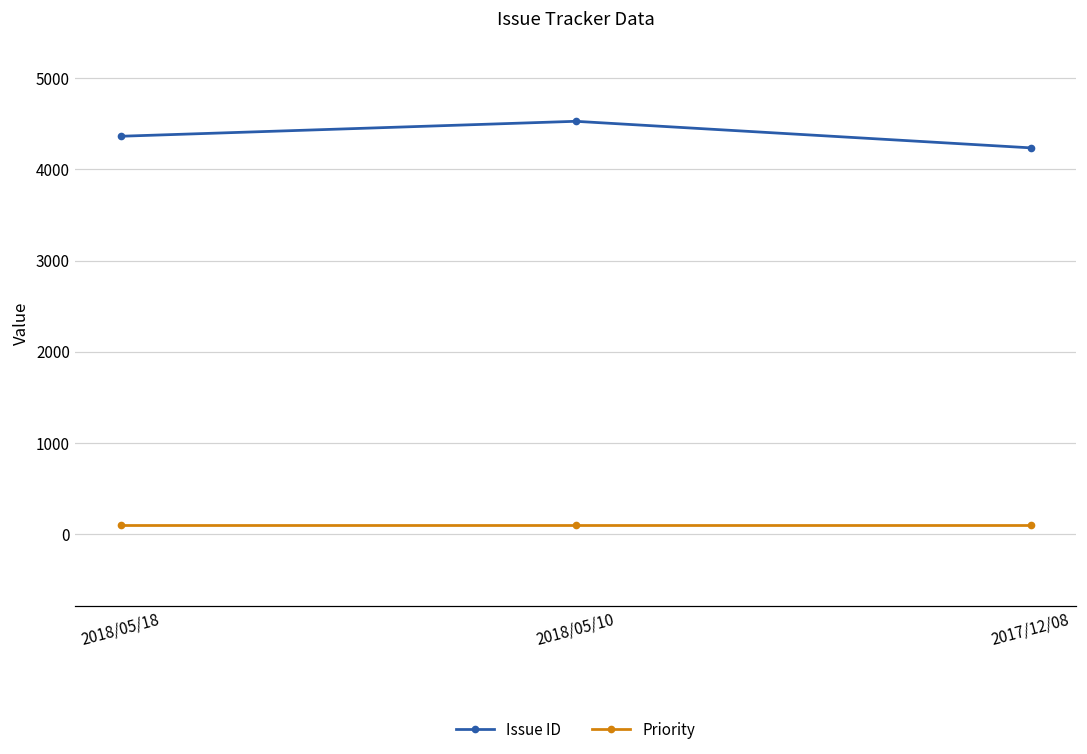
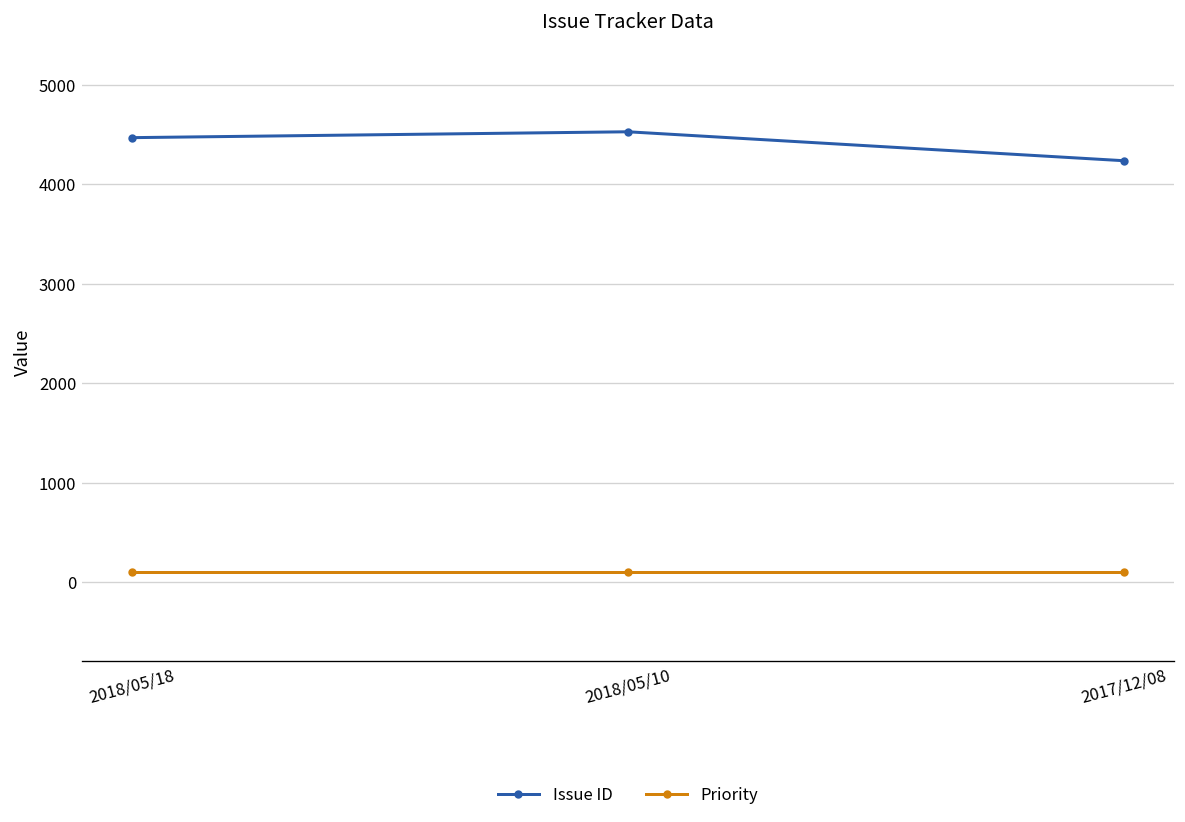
  {
    "Issue ID": {
-     "2018/05/18": 4400,
+     "2018/05/18": 4500,
      "2018/05/10": 4500,
      "2017/12/08": 4200
    },
    "Priority": {
      "2018/05/18": 100,
      "2018/05/10": 100,
      "2017/12/08": 100
    }
  }
